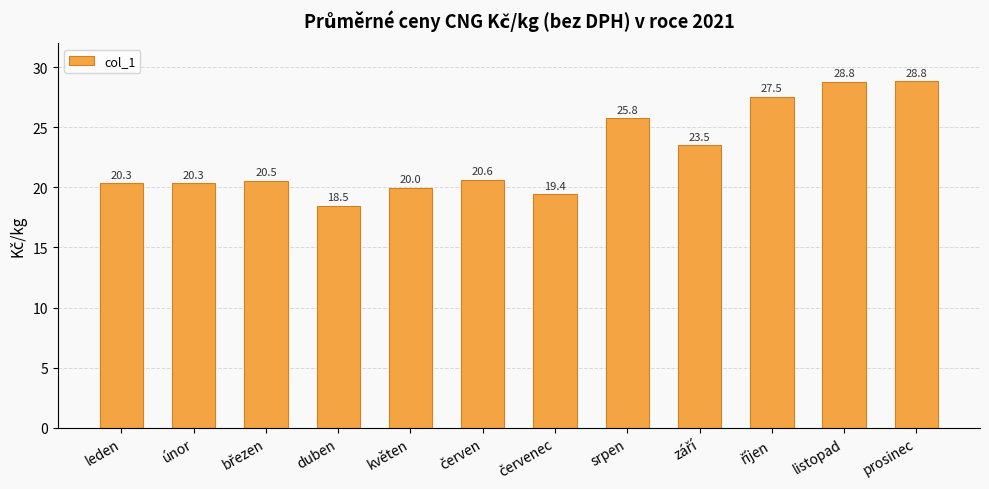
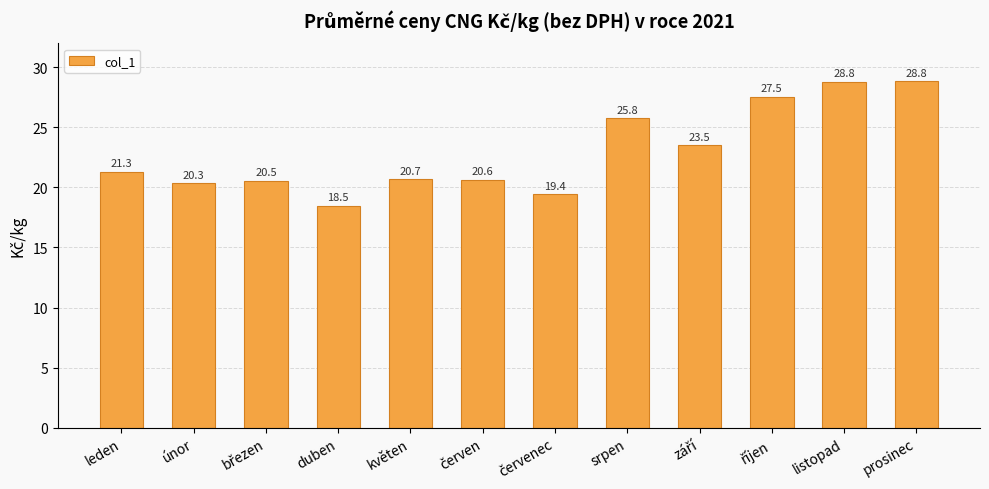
  {
-   "leden": 20.3,
+   "leden": 21.3,
    "únor": 20.3,
    "březen": 20.5,
    "duben": 18.5,
-   "květen": 20.0,
+   "květen": 20.7,
    "červen": 20.6,
    "červenec": 19.4,
    "srpen": 25.8,
    "září": 23.5,
    "říjen": 27.5,
    "listopad": 28.8,
    "prosinec": 28.8
  }
